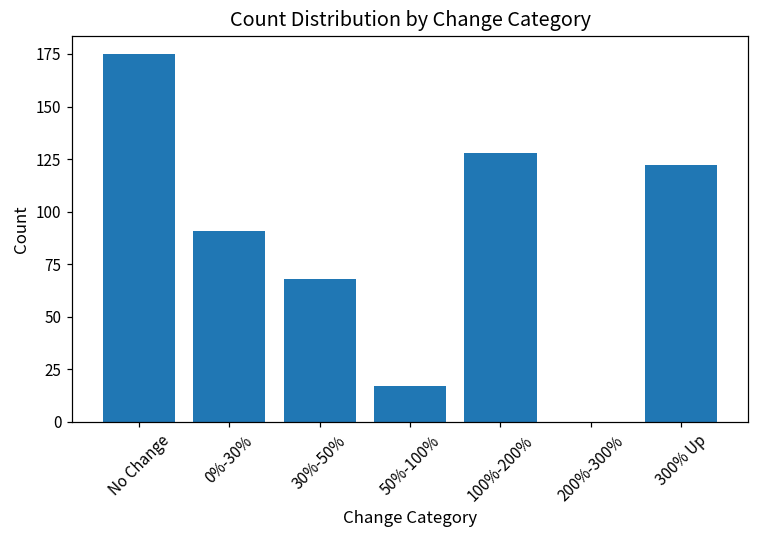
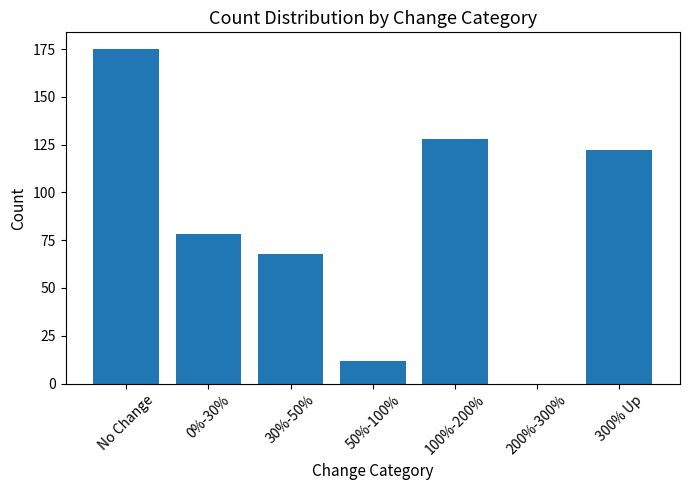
  {
    "No Change": 175,
-   "0%-30%": 91,
+   "0%-30%": 78,
    "30%-50%": 68,
-   "50%-100%": 17,
+   "50%-100%": 12,
    "100%-200%": 128,
    "200%-300%": 0,
    "300% Up": 122
  }
